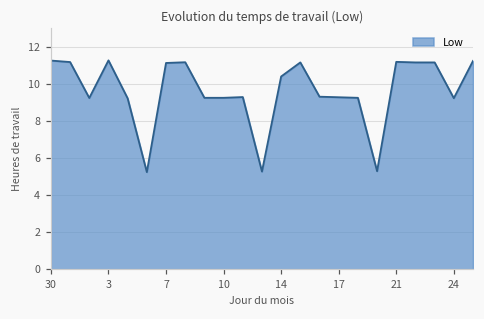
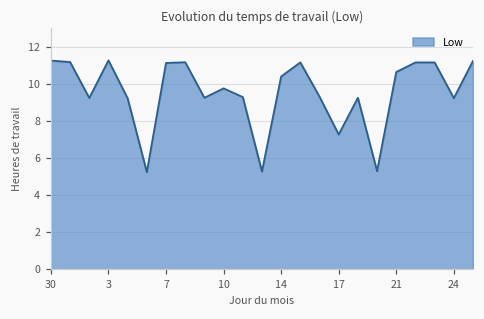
  {
    "30": 11.3,
    "3": 11.3,
    "7": 11.1,
-   "10": 9.3,
+   "10": 9.8,
    "14": 10.4,
-   "17": 9.3,
-   "21": 11.2,
+   "17": 7.3,
+   "21": 10.6,
    "24": 9.2
  }
